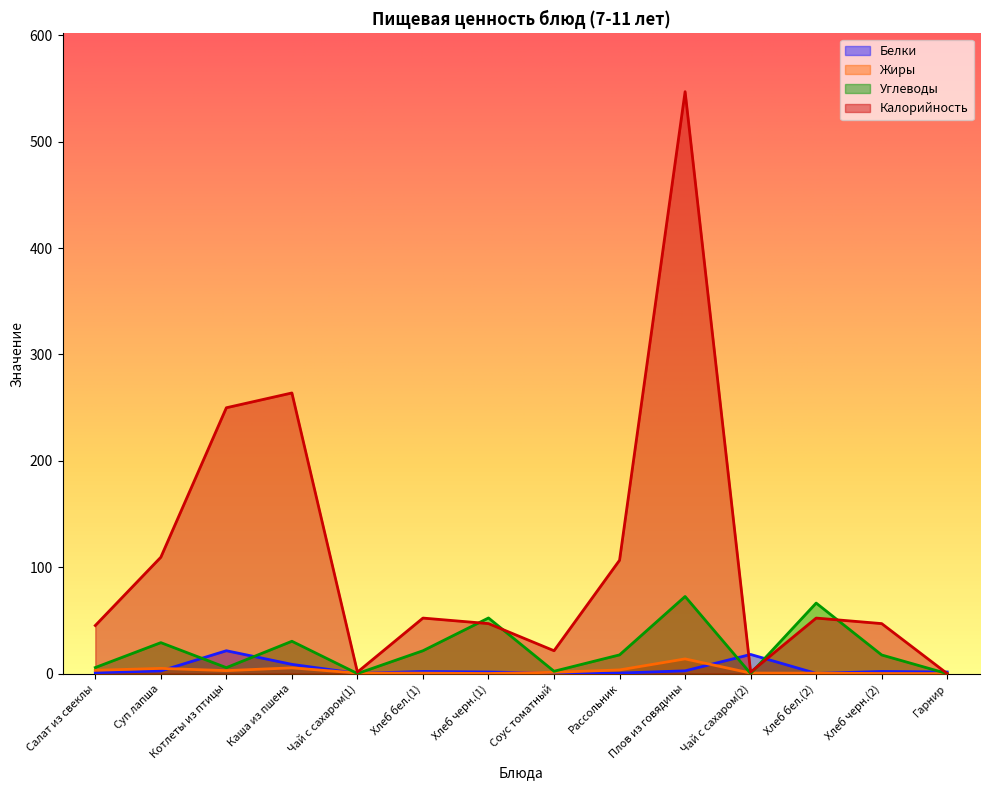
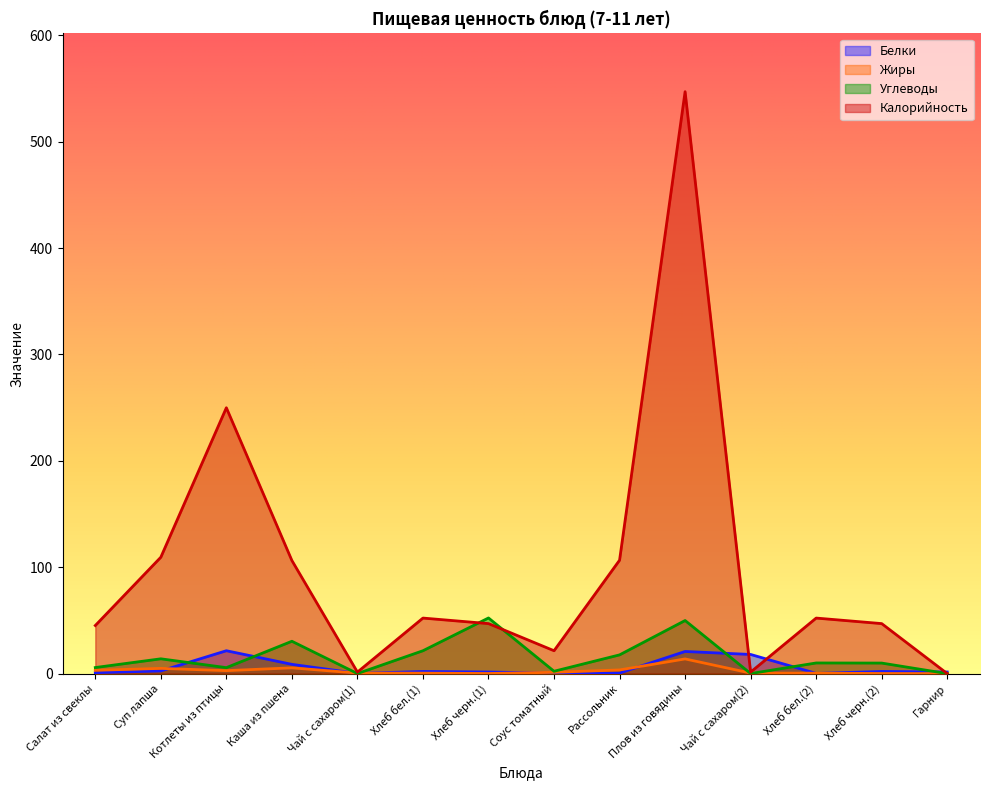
  {
    "Белки": {
      "Котлеты из птицы": 22,
      "Каша из пшена": 9,
      "Рассольник": 1,
-     "Плов из говядины": 3,
+     "Плов из говядины": 21,
      "Чай с сахаром(2)": 18
    },
    "Жиры": {
      "Котлеты из птицы": 3,
      "Каша из пшена": 5,
      "Рассольник": 3,
      "Плов из говядины": 14
    },
    "Углеводы": {
      "Салат из свеклы": 6,
-     "Суп лапша": 29,
+     "Суп лапша": 14,
      "Котлеты из птицы": 6,
      "Каша из пшена": 30,
      "Хлеб бел.(1)": 22,
      "Хлеб черн.(1)": 52,
      "Рассольник": 18,
-     "Плов из говядины": 73,
-     "Хлеб бел.(2)": 66,
-     "Хлеб черн.(2)": 18
+     "Плов из говядины": 50,
+     "Хлеб бел.(2)": 10,
+     "Хлеб черн.(2)": 10
    },
    "Калорийность": {
      "Салат из свеклы": 45,
      "Суп лапша": 109,
      "Котлеты из птицы": 250,
-     "Каша из пшена": 264,
+     "Каша из пшена": 106,
      "Хлеб бел.(1)": 52,
      "Хлеб черн.(1)": 47,
      "Соус томатный": 22,
      "Рассольник": 107,
      "Плов из говядины": 547,
      "Хлеб бел.(2)": 52,
      "Хлеб черн.(2)": 47
    }
  }
